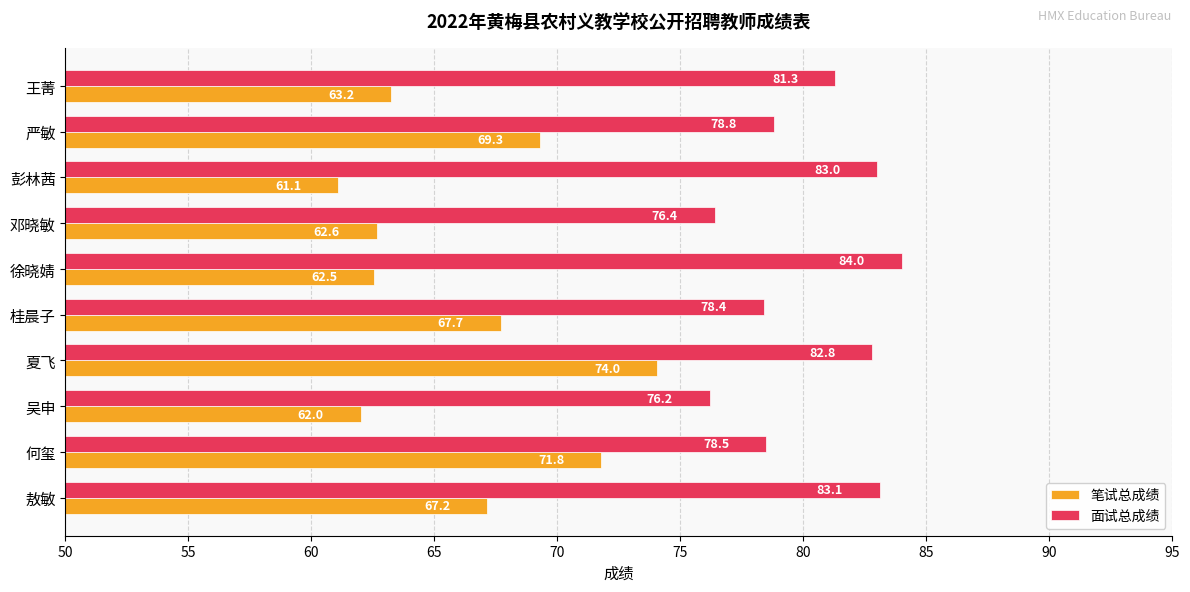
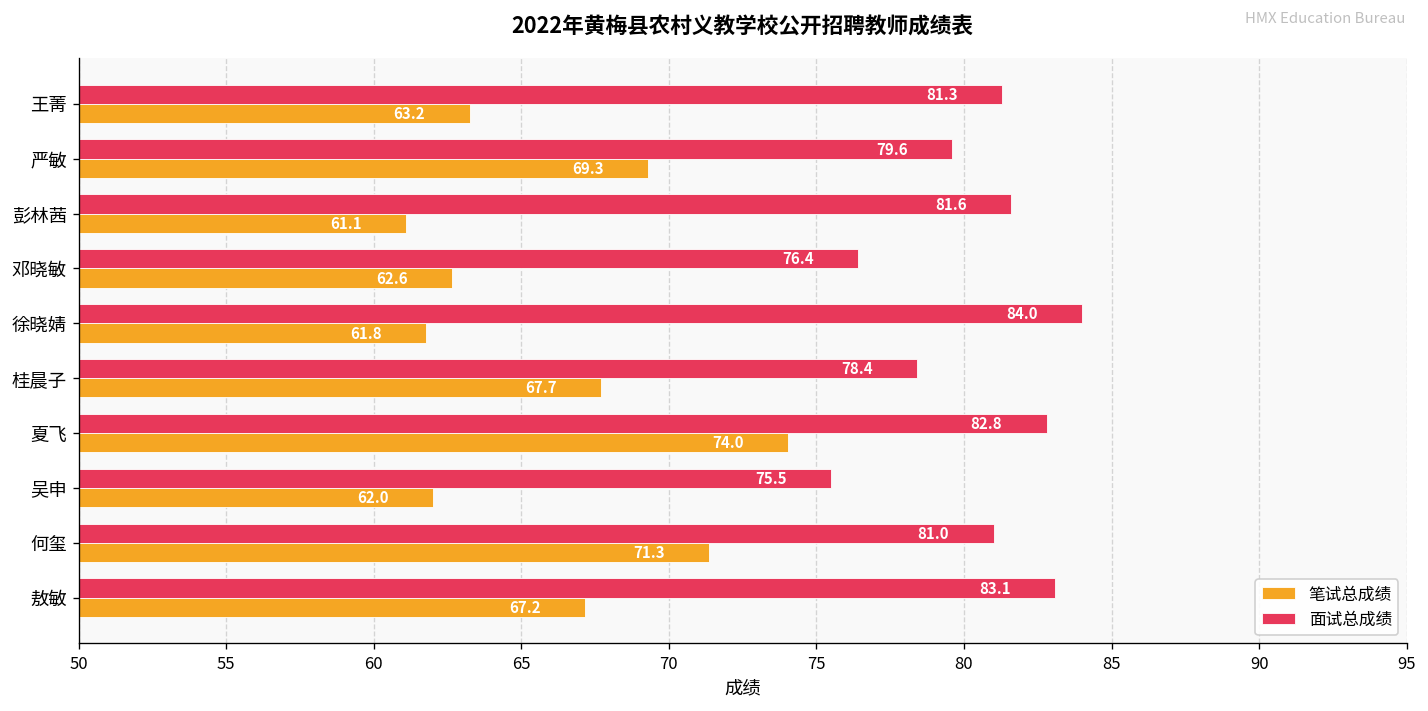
  {
    "笔试总成绩": {
      "王菁": 63.2,
      "严敏": 69.3,
      "彭林茜": 61.1,
      "邓晓敏": 62.6,
-     "徐晓婧": 62.5,
+     "徐晓婧": 61.8,
      "桂晨子": 67.7,
      "夏飞": 74.0,
      "吴申": 62.0,
-     "何玺": 71.8,
+     "何玺": 71.3,
      "敖敏": 67.2
    },
    "面试总成绩": {
      "王菁": 81.3,
-     "严敏": 78.8,
-     "彭林茜": 83.0,
+     "严敏": 79.6,
+     "彭林茜": 81.6,
      "邓晓敏": 76.4,
      "徐晓婧": 84.0,
      "桂晨子": 78.4,
      "夏飞": 82.8,
-     "吴申": 76.2,
-     "何玺": 78.5,
+     "吴申": 75.5,
+     "何玺": 81.0,
      "敖敏": 83.1
    }
  }
